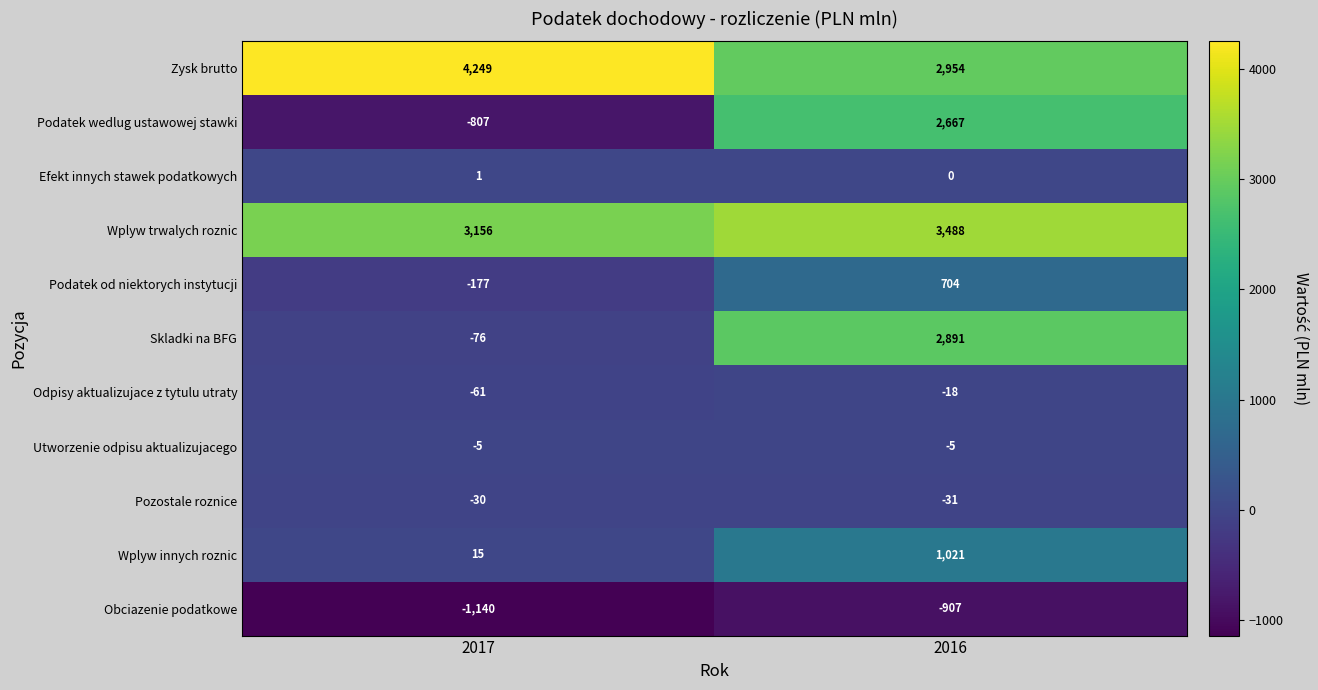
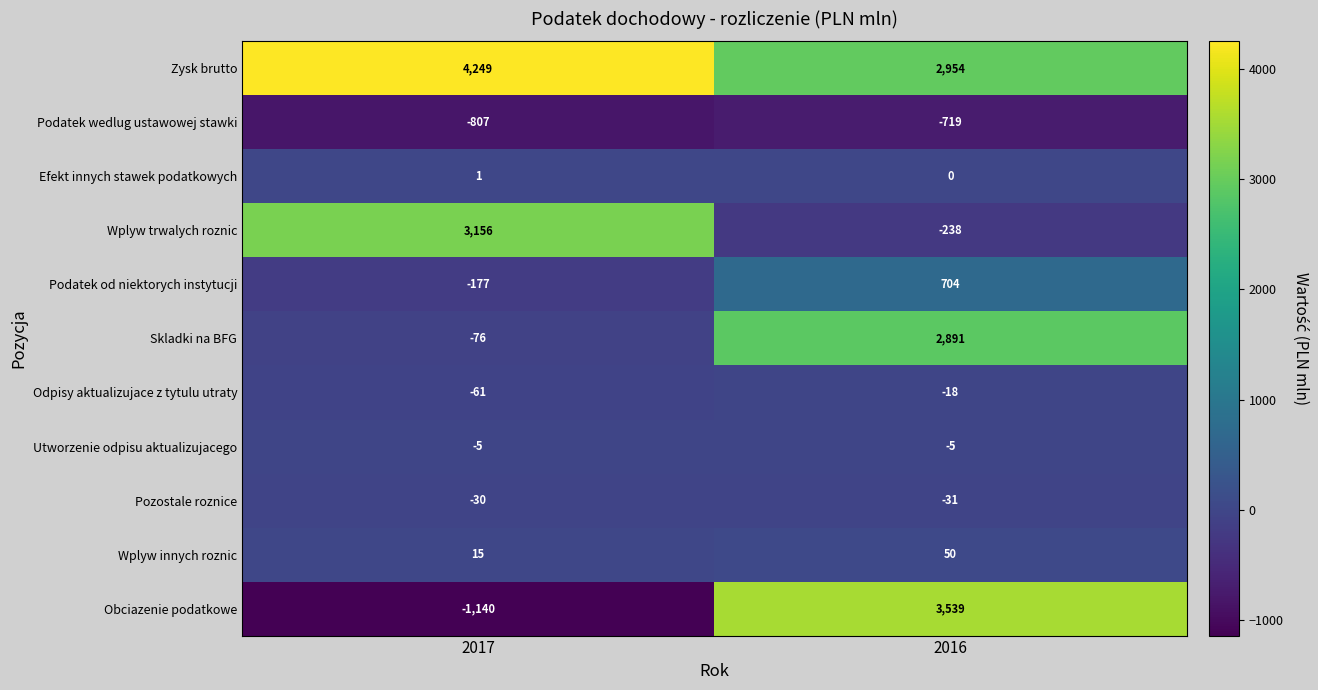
  {
    "Zysk brutto": {
      "2017": "4,249",
      "2016": "2,954"
    },
    "Podatek wedlug ustawowej stawki": {
      "2017": "-807",
-     "2016": "2,667"
+     "2016": "-719"
    },
    "Efekt innych stawek podatkowych": {
      "2017": "1",
      "2016": "0"
    },
    "Wplyw trwalych roznic": {
      "2017": "3,156",
-     "2016": "3,488"
+     "2016": "-238"
    },
    "Podatek od niektorych instytucji": {
      "2017": "-177",
      "2016": "704"
    },
    "Skladki na BFG": {
      "2017": "-76",
      "2016": "2,891"
    },
    "Odpisy aktualizujace z tytulu utraty": {
      "2017": "-61",
      "2016": "-18"
    },
    "Utworzenie odpisu aktualizujacego": {
      "2017": "-5",
      "2016": "-5"
    },
    "Pozostale roznice": {
      "2017": "-30",
      "2016": "-31"
    },
    "Wplyw innych roznic": {
      "2017": "15",
-     "2016": "1,021"
+     "2016": "50"
    },
    "Obciazenie podatkowe": {
      "2017": "-1,140",
-     "2016": "-907"
+     "2016": "3,539"
    }
  }
